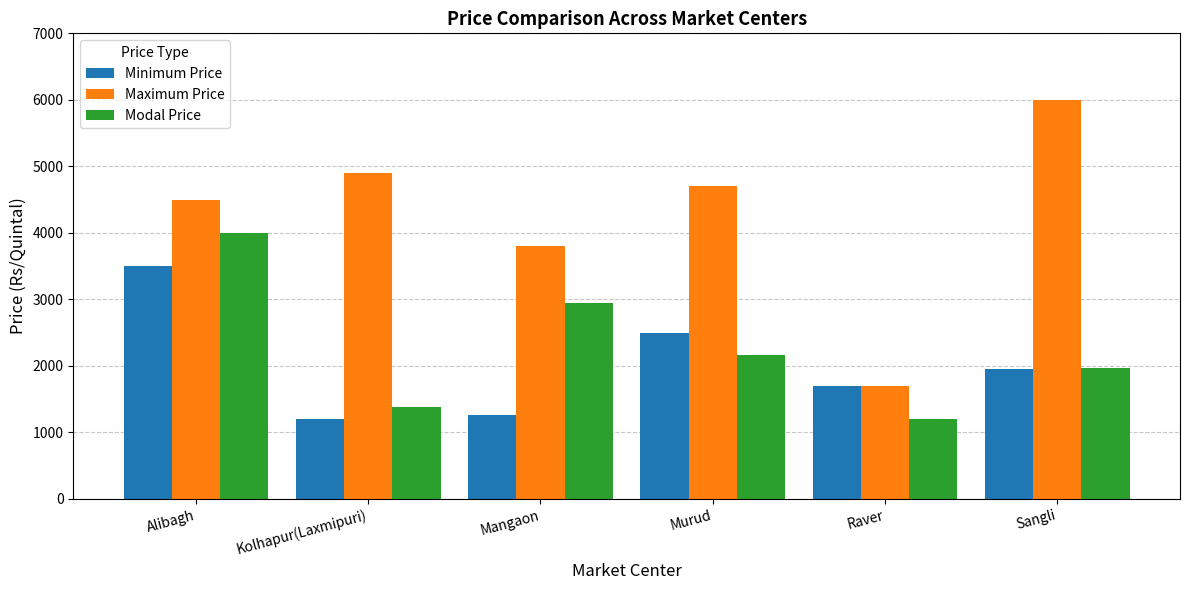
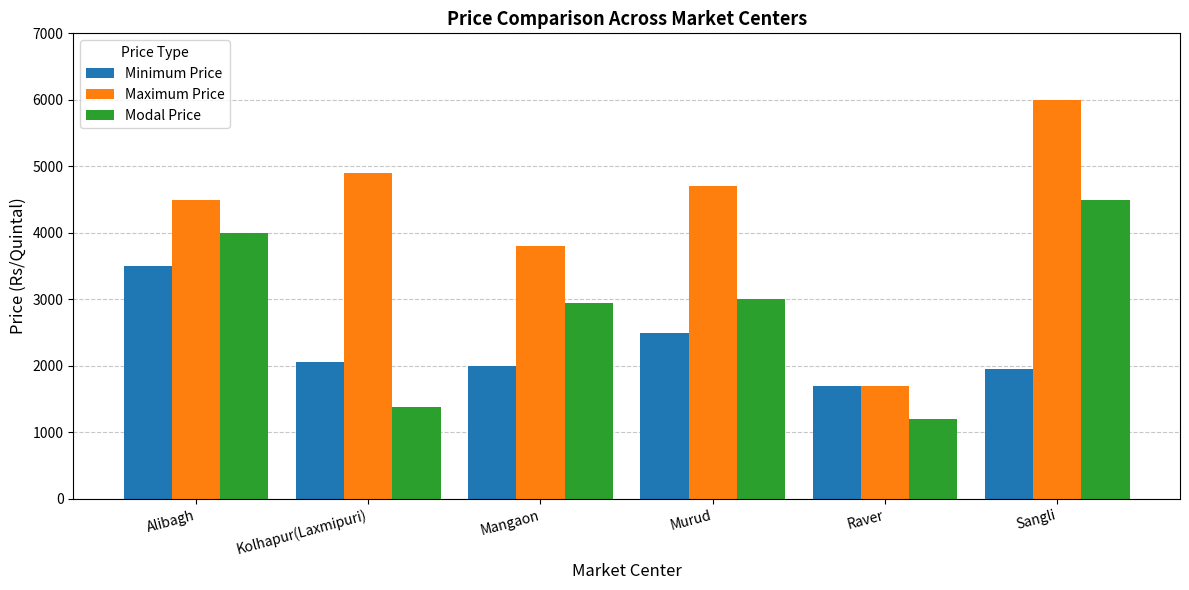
  {
    "Minimum Price": {
      "Alibagh": 3500,
-     "Kolhapur(Laxmipuri)": 1200,
-     "Mangaon": 1300,
+     "Kolhapur(Laxmipuri)": 2100,
+     "Mangaon": 2000,
      "Murud": 2500,
      "Raver": 1700,
      "Sangli": 2000
    },
    "Maximum Price": {
      "Alibagh": 4500,
      "Kolhapur(Laxmipuri)": 4900,
      "Mangaon": 3800,
      "Murud": 4700,
      "Raver": 1700,
      "Sangli": 6000
    },
    "Modal Price": {
      "Alibagh": 4000,
      "Kolhapur(Laxmipuri)": 1400,
      "Mangaon": 2900,
-     "Murud": 2200,
+     "Murud": 3000,
      "Raver": 1200,
-     "Sangli": 2000
+     "Sangli": 4500
    }
  }
